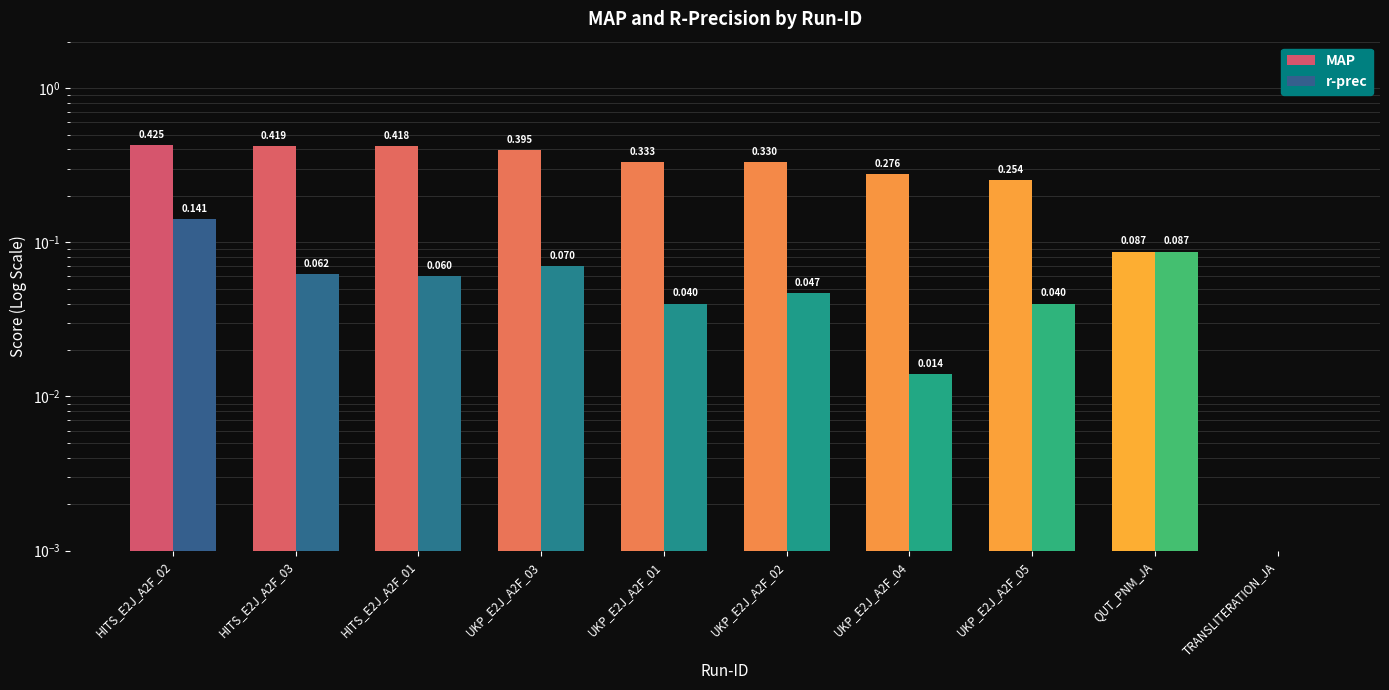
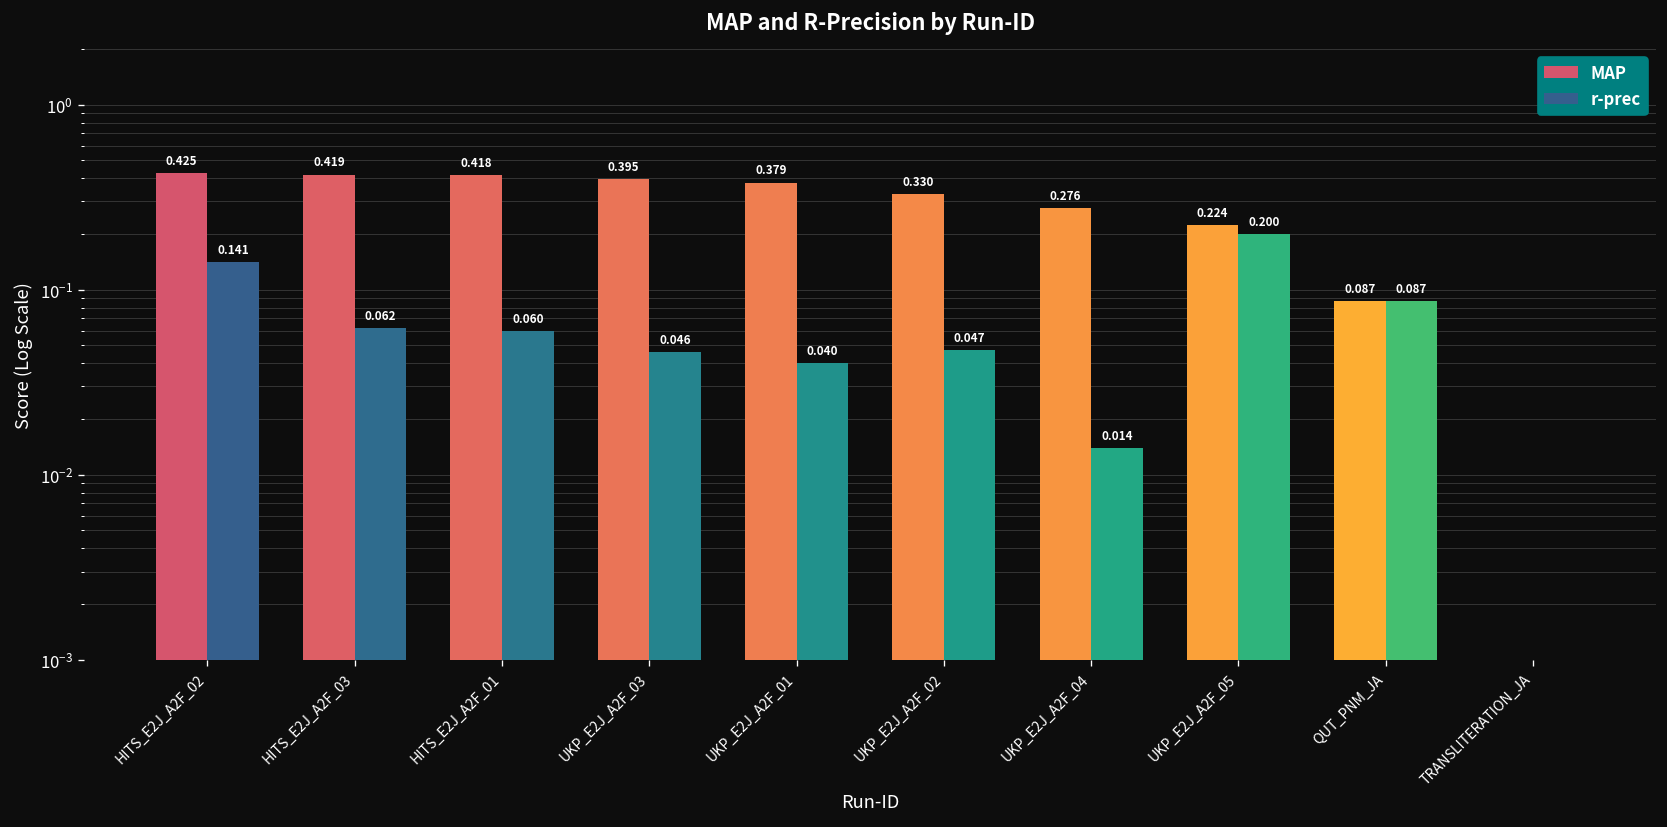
  {
    "MAP": {
      "HITS_E2J_A2F_02": 0.425,
      "HITS_E2J_A2F_03": 0.419,
      "HITS_E2J_A2F_01": 0.418,
      "UKP_E2J_A2F_03": 0.395,
-     "UKP_E2J_A2F_01": 0.333,
+     "UKP_E2J_A2F_01": 0.379,
      "UKP_E2J_A2F_02": 0.330,
      "UKP_E2J_A2F_04": 0.276,
-     "UKP_E2J_A2F_05": 0.254,
+     "UKP_E2J_A2F_05": 0.224,
      "QUT_PNM_JA": 0.087
    },
    "r-prec": {
      "HITS_E2J_A2F_02": 0.141,
      "HITS_E2J_A2F_03": 0.062,
      "HITS_E2J_A2F_01": 0.060,
-     "UKP_E2J_A2F_03": 0.070,
+     "UKP_E2J_A2F_03": 0.046,
      "UKP_E2J_A2F_01": 0.040,
      "UKP_E2J_A2F_02": 0.047,
      "UKP_E2J_A2F_04": 0.014,
-     "UKP_E2J_A2F_05": 0.040,
+     "UKP_E2J_A2F_05": 0.200,
      "QUT_PNM_JA": 0.087
    }
  }
